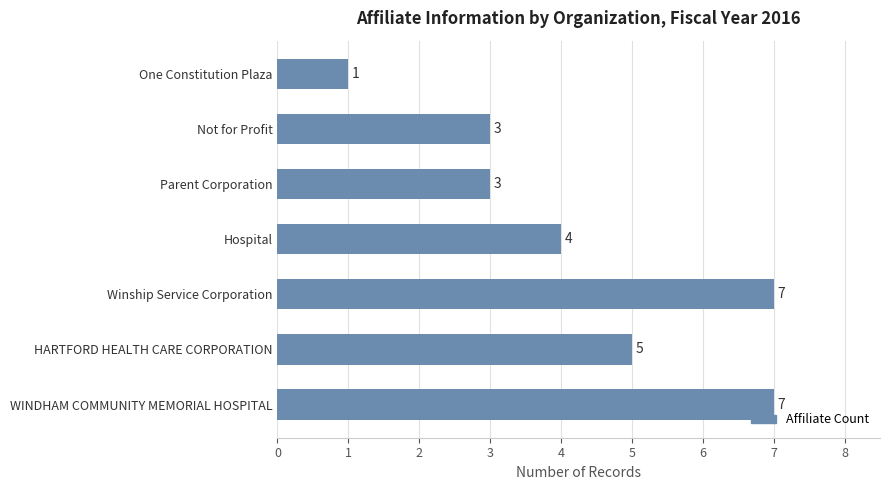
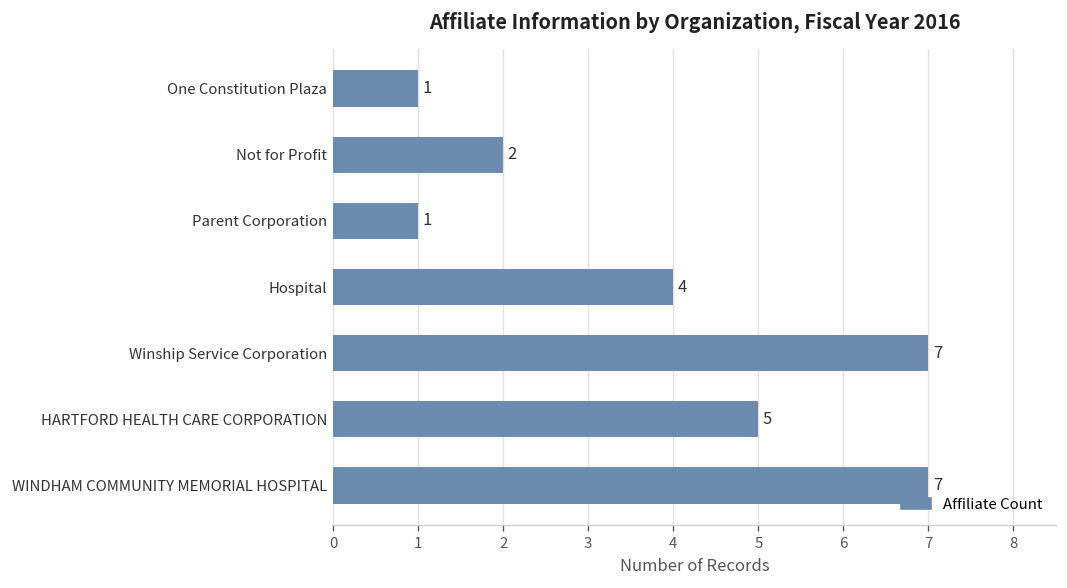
  {
    "One Constitution Plaza": 1,
-   "Not for Profit": 3,
-   "Parent Corporation": 3,
+   "Not for Profit": 2,
+   "Parent Corporation": 1,
    "Hospital": 4,
    "Winship Service Corporation": 7,
    "HARTFORD HEALTH CARE CORPORATION": 5,
    "WINDHAM COMMUNITY MEMORIAL HOSPITAL": 7
  }
